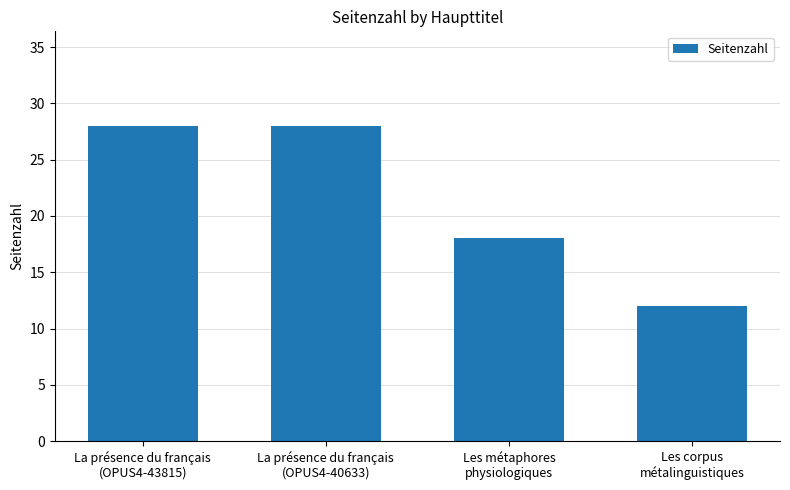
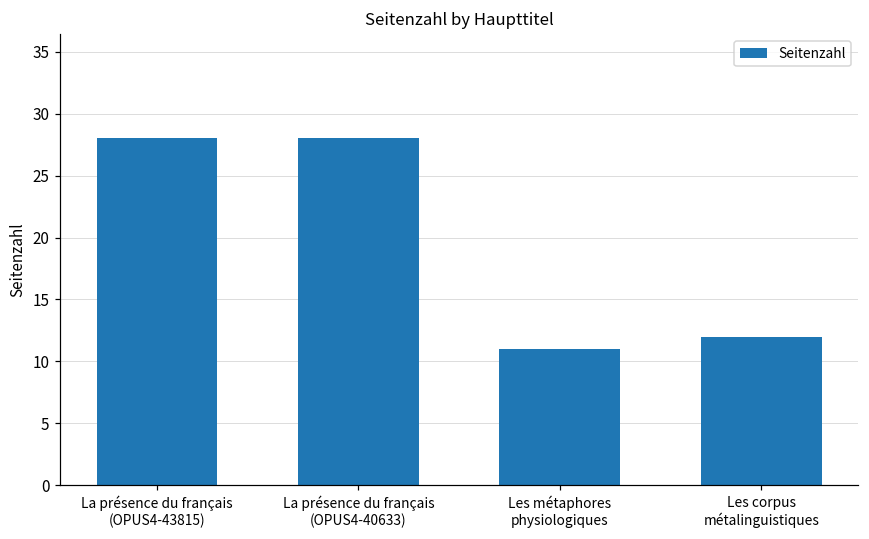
  {
    "La présence du français (OPUS4-43815)": 28,
    "La présence du français (OPUS4-40633)": 28,
-   "Les métaphores physiologiques": 18,
+   "Les métaphores physiologiques": 11,
    "Les corpus métalinguistiques": 12
  }
